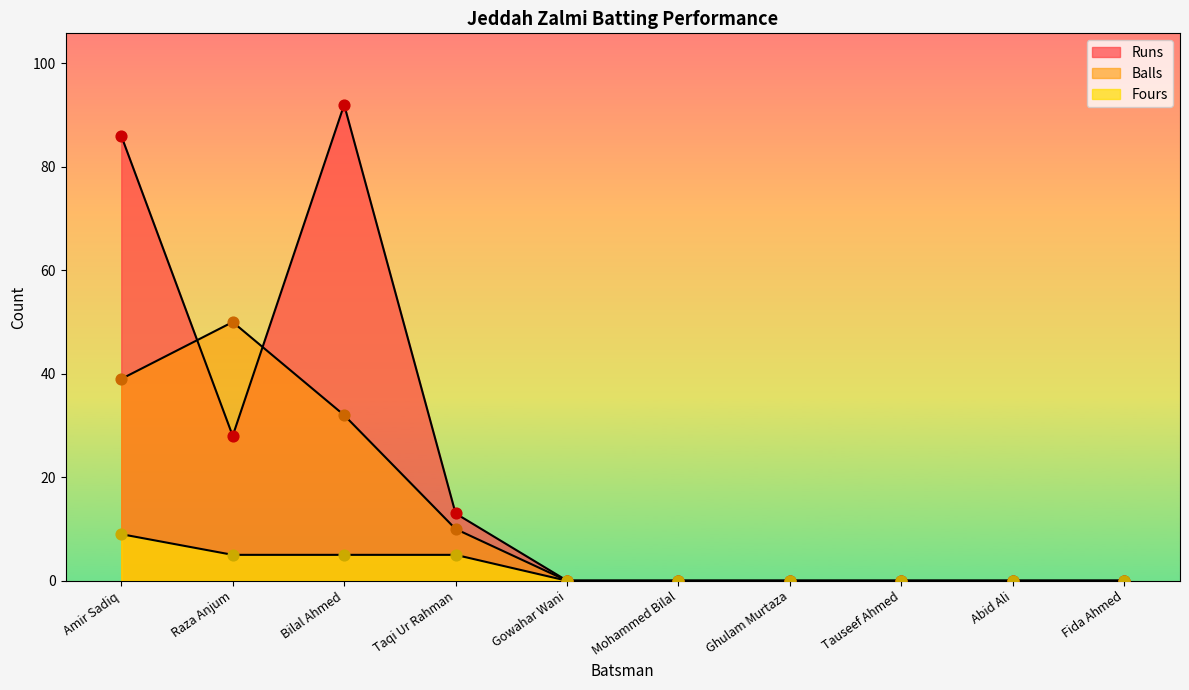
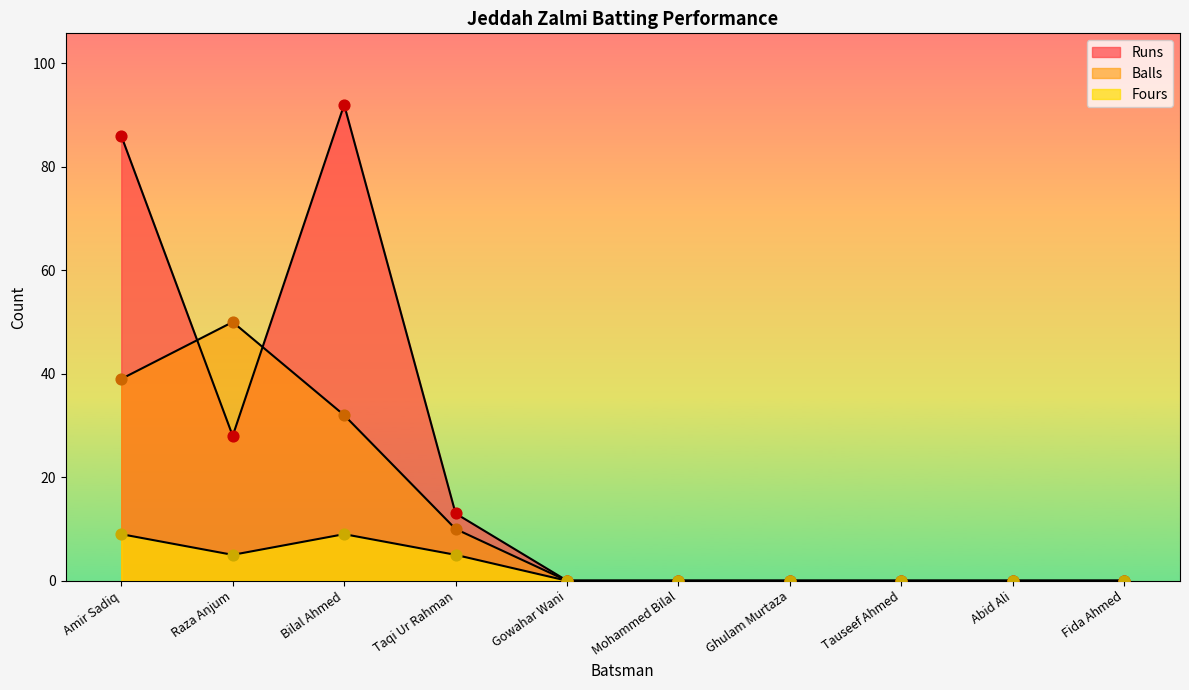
  {
    "Runs": {
      "Amir Sadiq": 86,
      "Raza Anjum": 28,
      "Bilal Ahmed": 92,
      "Taqi Ur Rahman": 13
    },
    "Balls": {
      "Amir Sadiq": 39,
      "Raza Anjum": 50,
      "Bilal Ahmed": 32,
      "Taqi Ur Rahman": 10
    },
    "Fours": {
      "Amir Sadiq": 9,
      "Raza Anjum": 5,
-     "Bilal Ahmed": 5,
+     "Bilal Ahmed": 9,
      "Taqi Ur Rahman": 5
    }
  }
